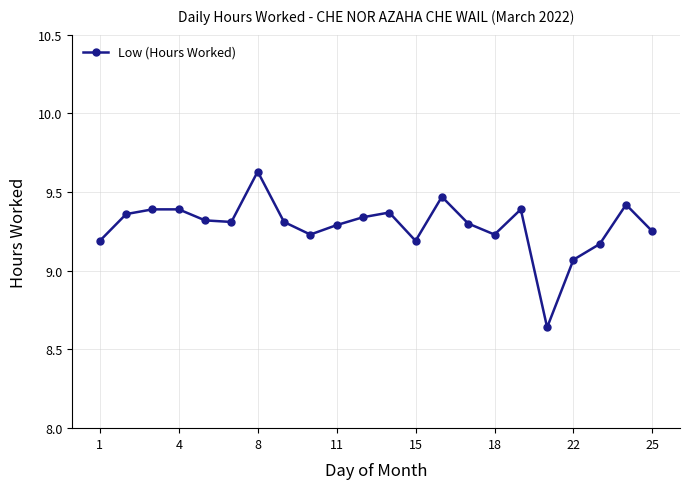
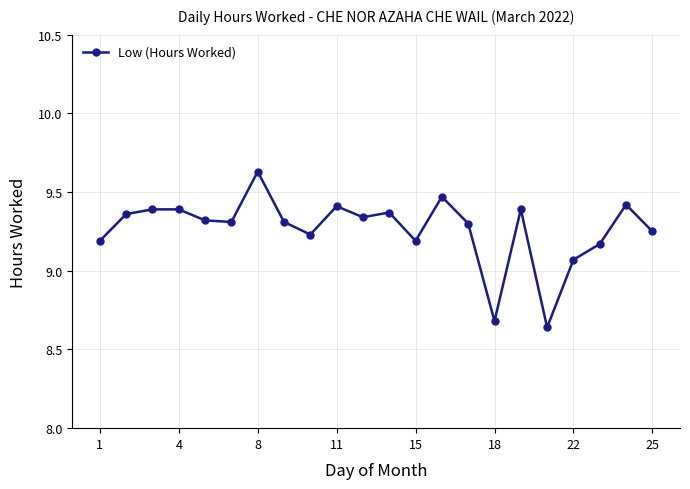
  {
    "1": 9.19,
    "4": 9.39,
    "8": 9.63,
-   "11": 9.29,
+   "11": 9.41,
    "15": 9.19,
-   "18": 9.23,
+   "18": 8.68,
    "22": 9.07,
    "25": 9.25
  }
